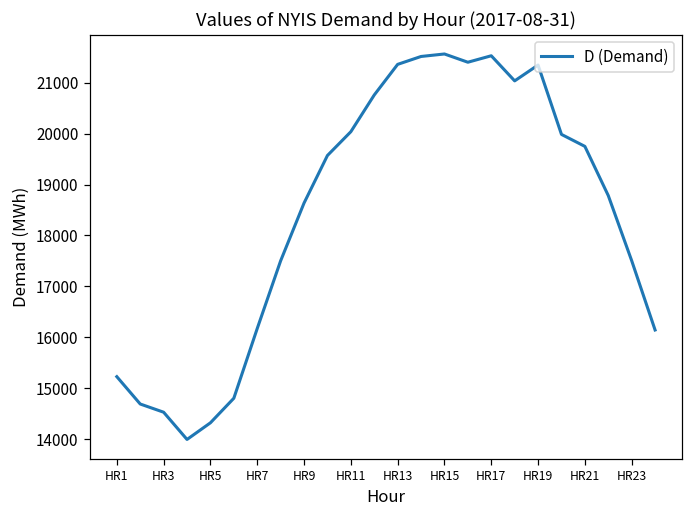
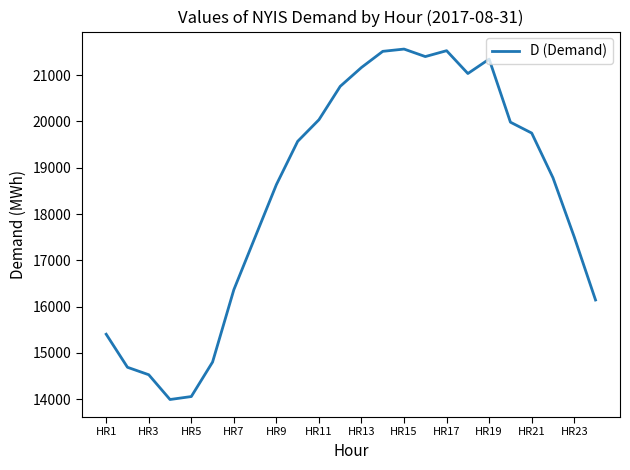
  {
-   "HR1": 15200,
+   "HR1": 15400,
    "HR3": 14500,
-   "HR5": 14300,
-   "HR7": 16200,
+   "HR5": 14100,
+   "HR7": 16400,
    "HR9": 18600,
    "HR11": 20000,
-   "HR13": 21400,
+   "HR13": 21200,
    "HR15": 21600,
    "HR17": 21500,
    "HR21": 19700,
    "HR23": 17500
  }
